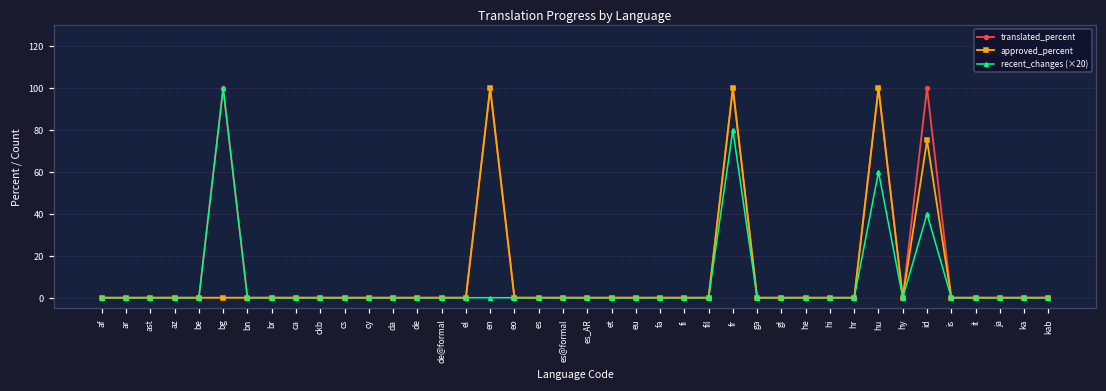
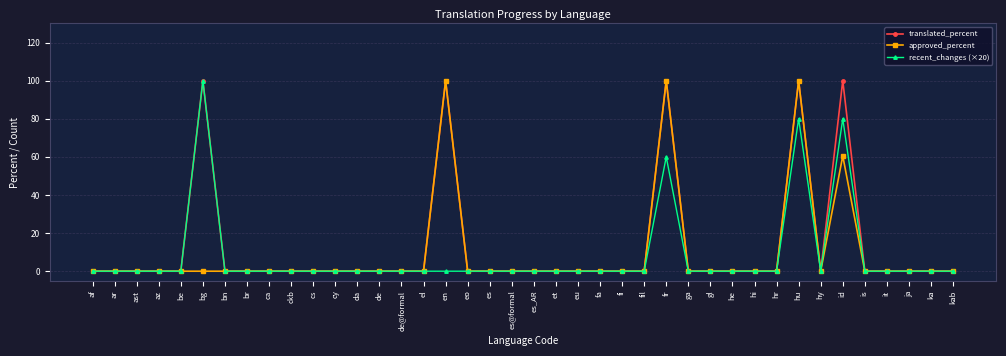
  {
    "translated_percent": {
      "id": 100
    },
    "approved_percent": {
      "bg": 0,
-     "id": 75
+     "id": 61
    },
    "recent_changes (×20)": {
      "en": 0,
-     "fr": 80,
-     "hu": 60,
-     "id": 40
+     "fr": 60,
+     "hu": 80,
+     "id": 80
    }
  }
